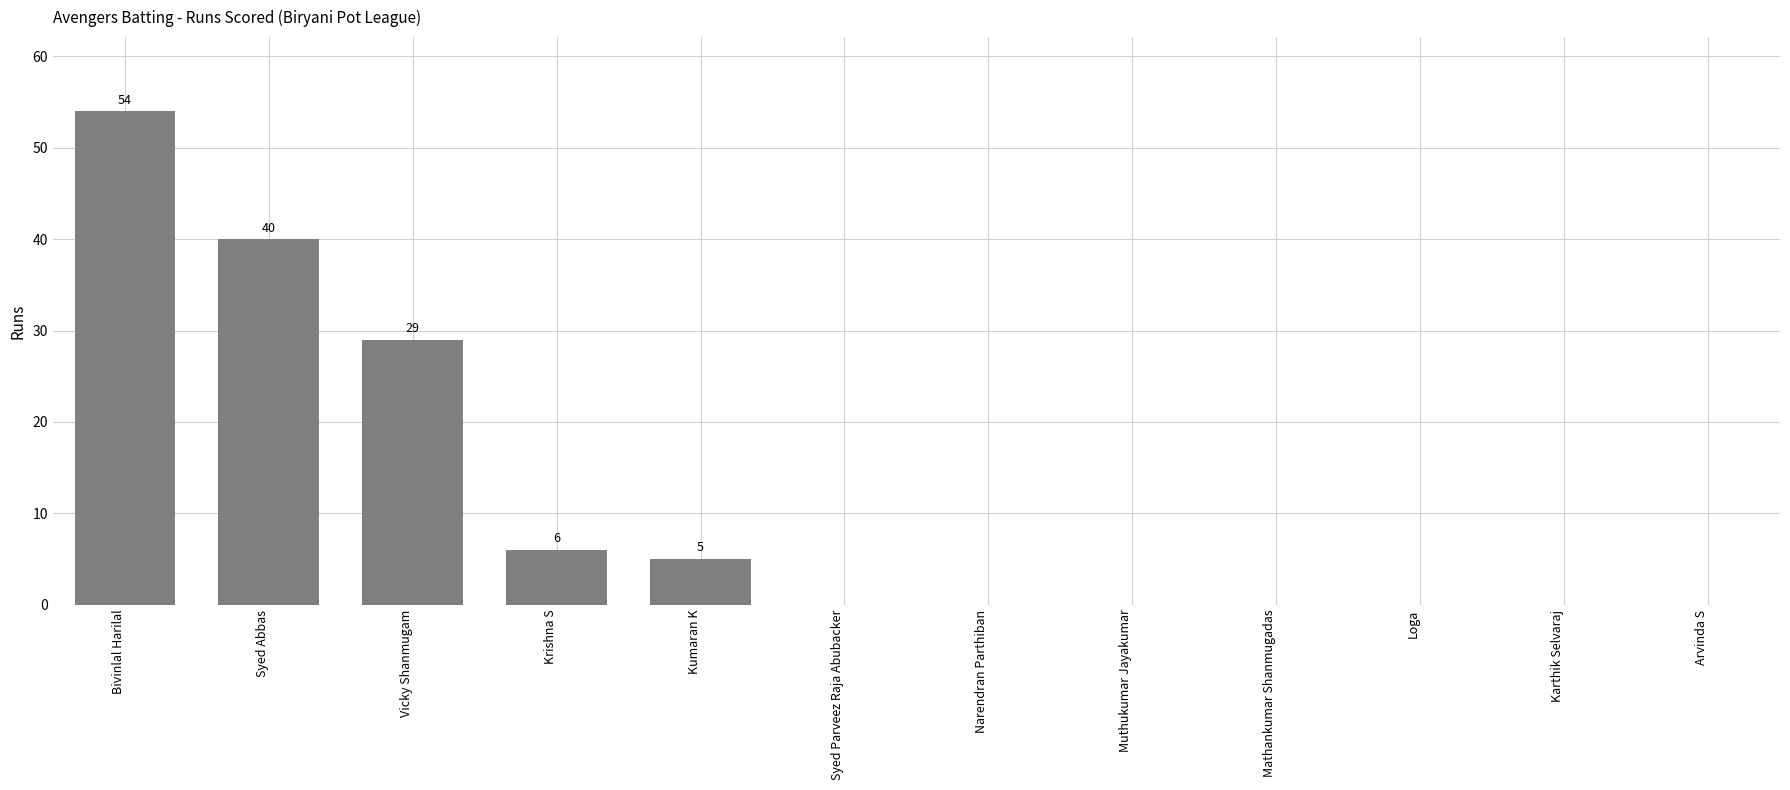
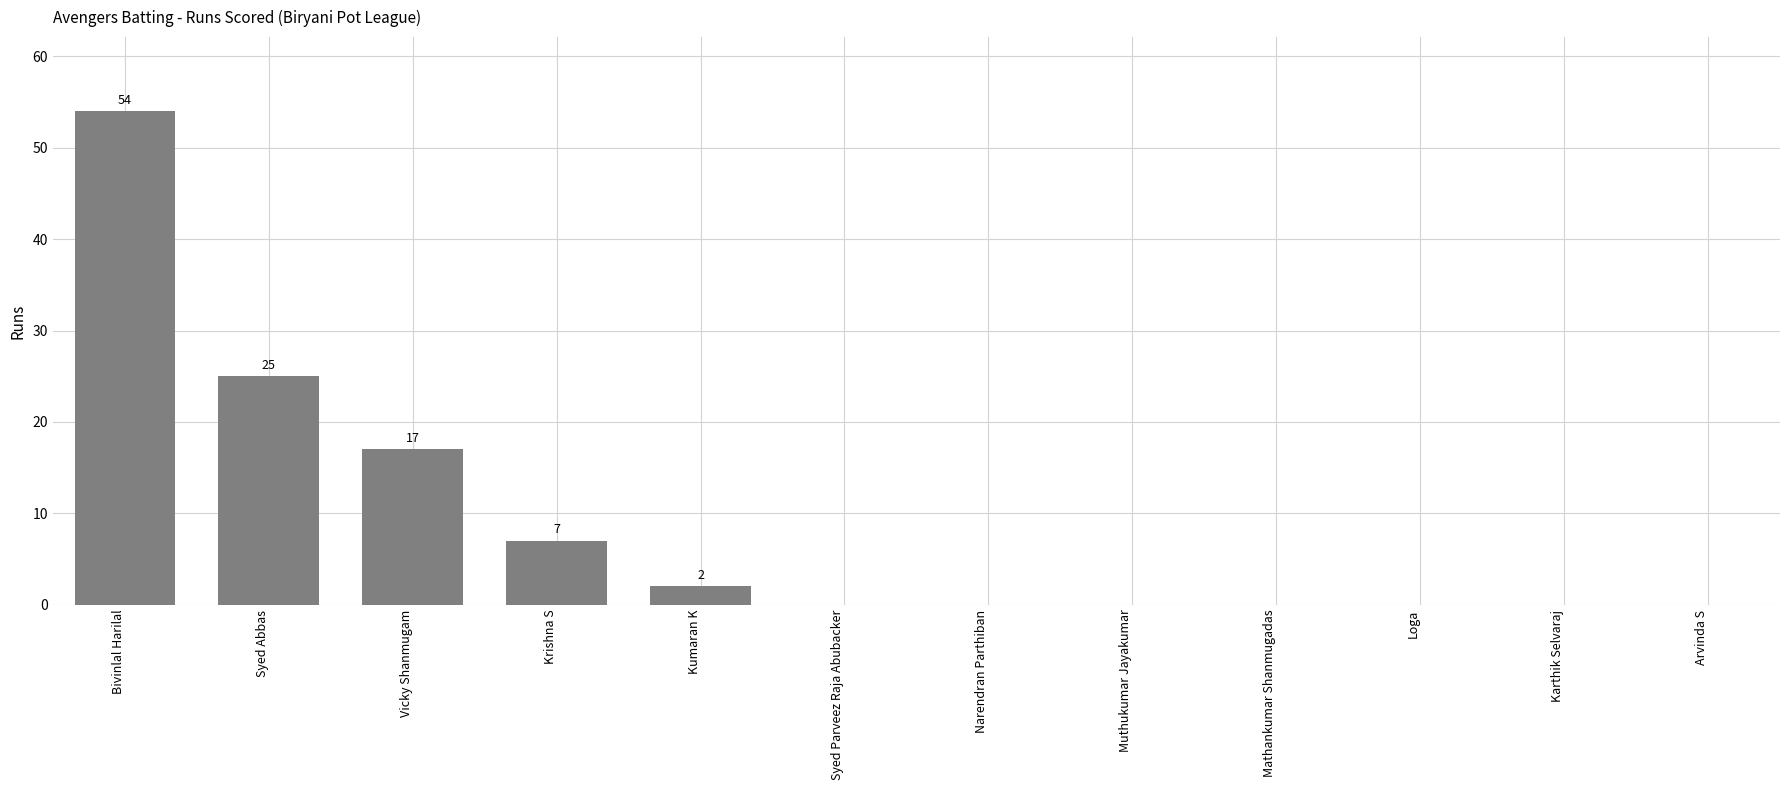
  {
    "Bivinlal Harilal": 54,
-   "Syed Abbas": 40,
-   "Vicky Shanmugam": 29,
-   "Krishna S": 6,
-   "Kumaran K": 5
+   "Syed Abbas": 25,
+   "Vicky Shanmugam": 17,
+   "Krishna S": 7,
+   "Kumaran K": 2
  }
